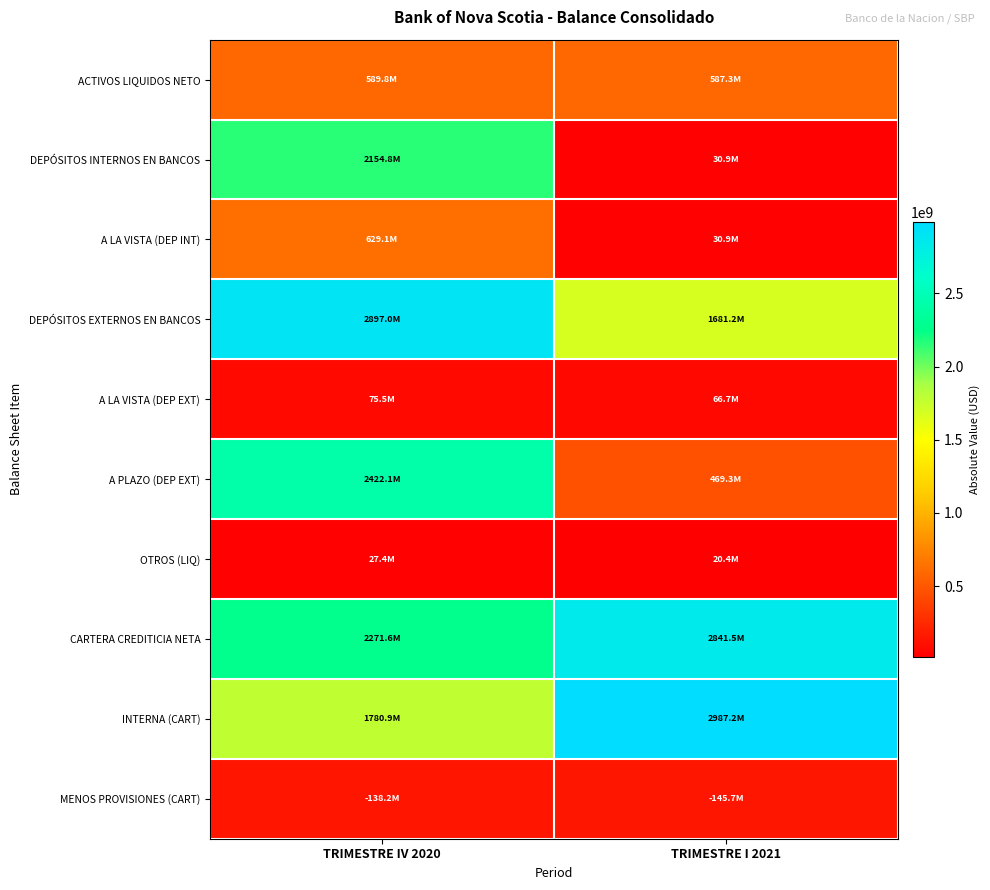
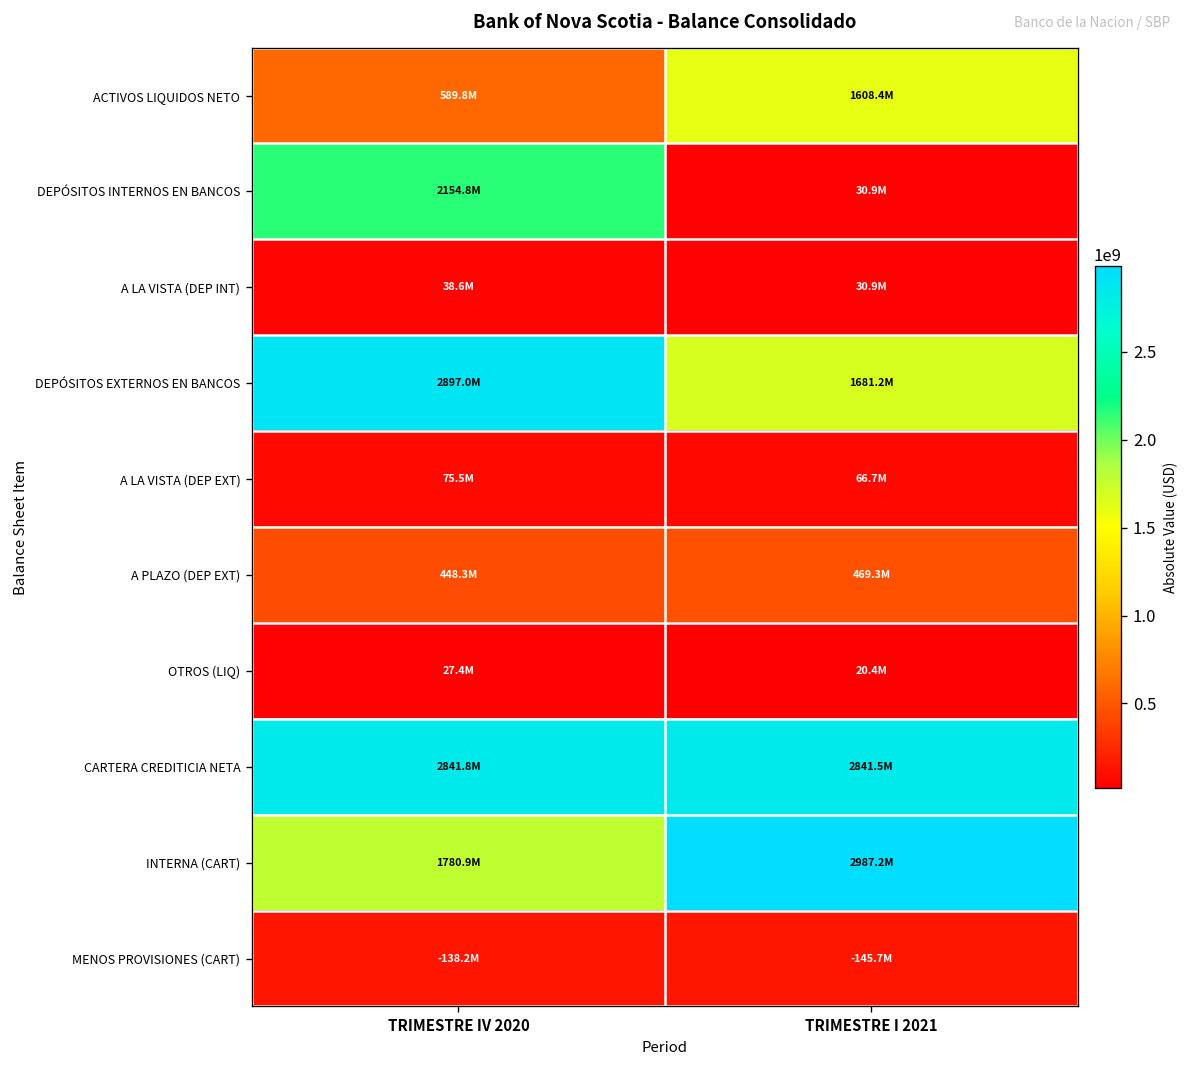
  {
    "ACTIVOS LIQUIDOS NETO": {
      "TRIMESTRE IV 2020": "589.8M",
-     "TRIMESTRE I 2021": "587.3M"
+     "TRIMESTRE I 2021": "1608.4M"
    },
    "DEPÓSITOS INTERNOS EN BANCOS": {
      "TRIMESTRE IV 2020": "2154.8M",
      "TRIMESTRE I 2021": "30.9M"
    },
    "A LA VISTA (DEP INT)": {
-     "TRIMESTRE IV 2020": "629.1M",
+     "TRIMESTRE IV 2020": "38.6M",
      "TRIMESTRE I 2021": "30.9M"
    },
    "DEPÓSITOS EXTERNOS EN BANCOS": {
      "TRIMESTRE IV 2020": "2897.0M",
      "TRIMESTRE I 2021": "1681.2M"
    },
    "A LA VISTA (DEP EXT)": {
      "TRIMESTRE IV 2020": "75.5M",
      "TRIMESTRE I 2021": "66.7M"
    },
    "A PLAZO (DEP EXT)": {
-     "TRIMESTRE IV 2020": "2422.1M",
+     "TRIMESTRE IV 2020": "448.3M",
      "TRIMESTRE I 2021": "469.3M"
    },
    "OTROS (LIQ)": {
      "TRIMESTRE IV 2020": "27.4M",
      "TRIMESTRE I 2021": "20.4M"
    },
    "CARTERA CREDITICIA NETA": {
-     "TRIMESTRE IV 2020": "2271.6M",
+     "TRIMESTRE IV 2020": "2841.8M",
      "TRIMESTRE I 2021": "2841.5M"
    },
    "INTERNA (CART)": {
      "TRIMESTRE IV 2020": "1780.9M",
      "TRIMESTRE I 2021": "2987.2M"
    },
    "MENOS PROVISIONES (CART)": {
      "TRIMESTRE IV 2020": "-138.2M",
      "TRIMESTRE I 2021": "-145.7M"
    }
  }
